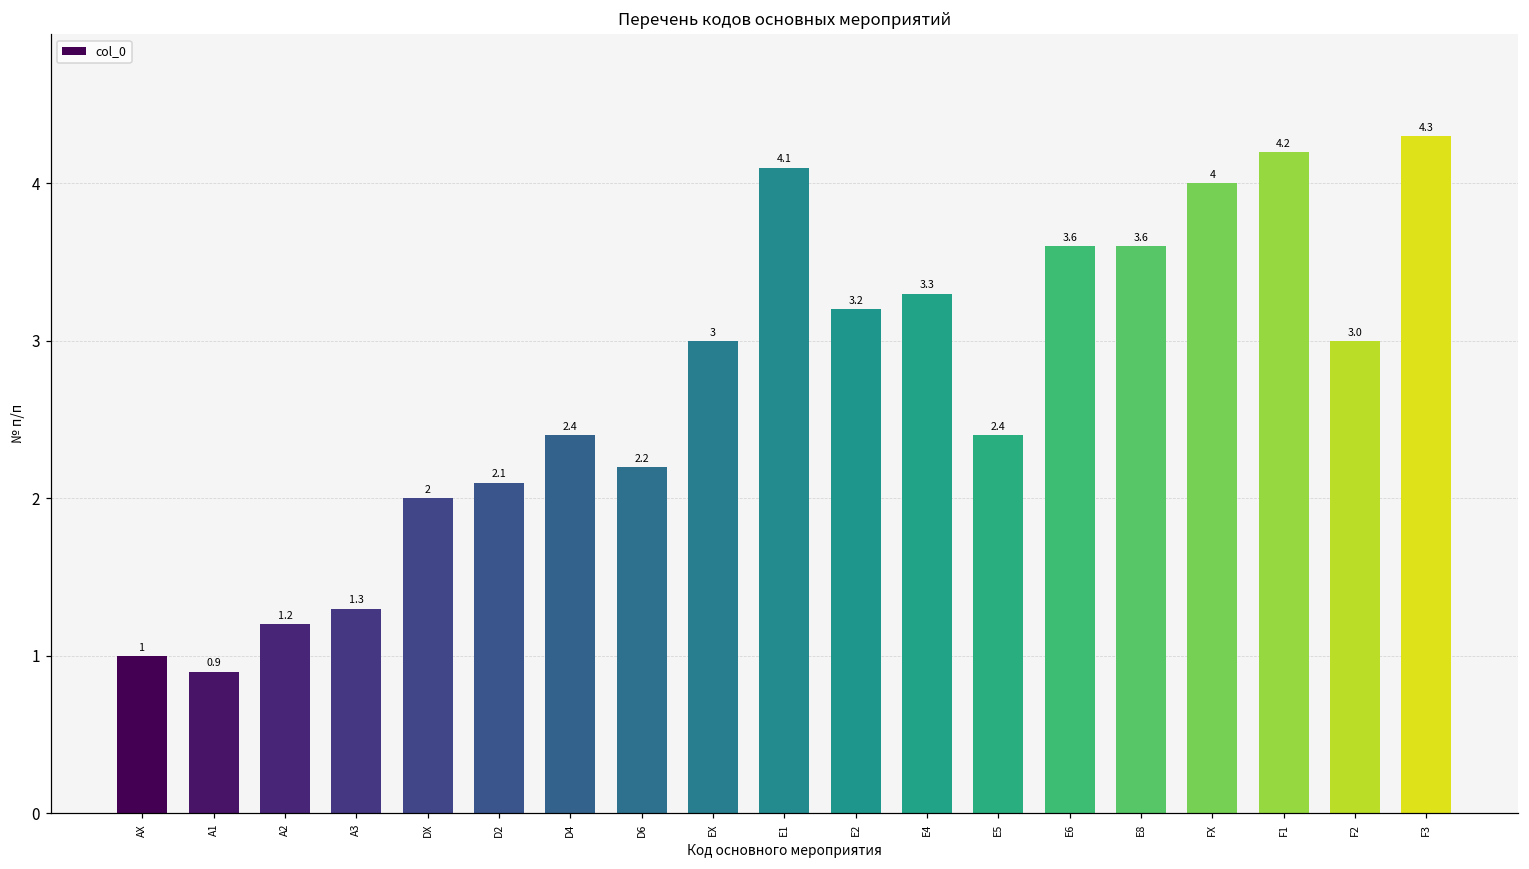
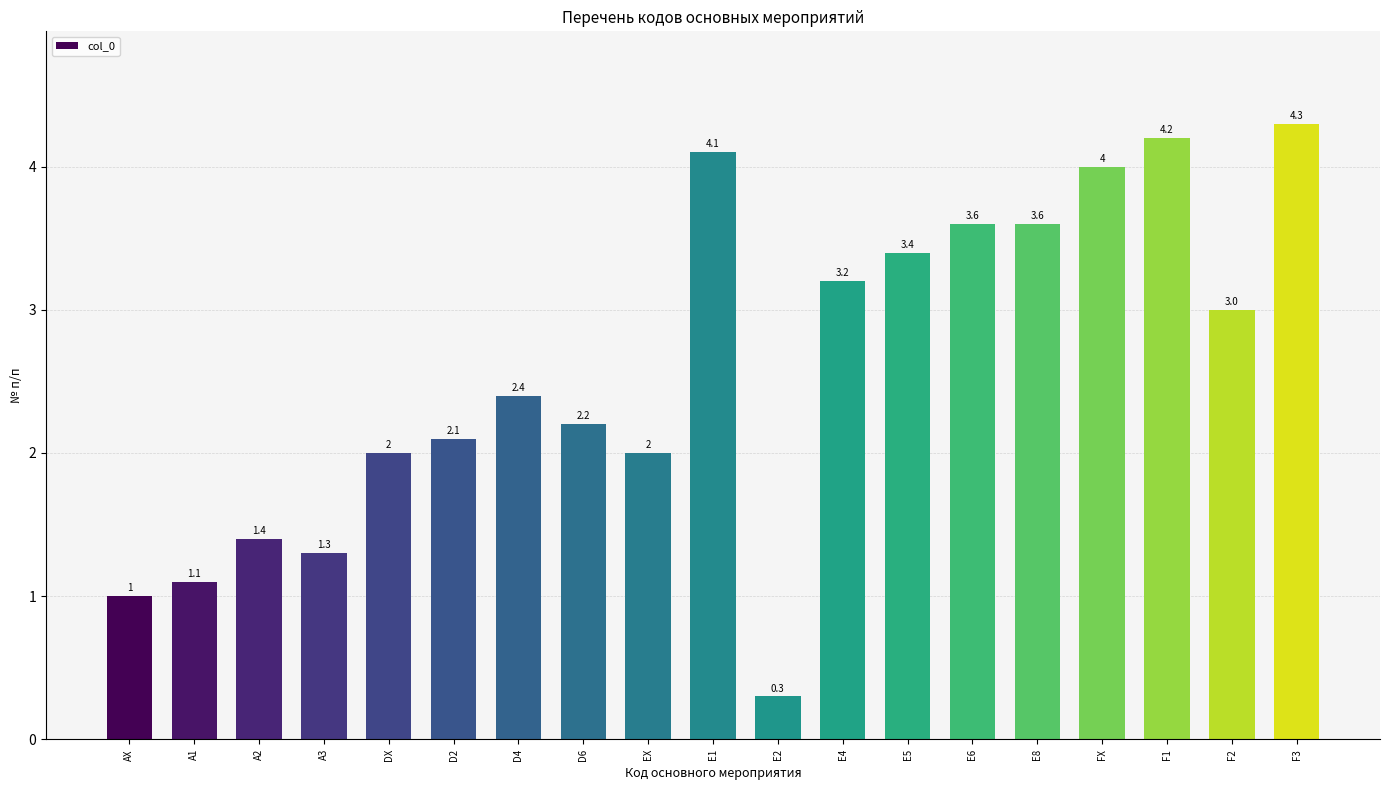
  {
    "AX": 1,
-   "A1": 0.9,
-   "A2": 1.2,
+   "A1": 1.1,
+   "A2": 1.4,
    "A3": 1.3,
    "DX": 2,
    "D2": 2.1,
    "D4": 2.4,
    "D6": 2.2,
-   "EX": 3,
+   "EX": 2,
    "E1": 4.1,
-   "E2": 3.2,
-   "E4": 3.3,
-   "E5": 2.4,
+   "E2": 0.3,
+   "E4": 3.2,
+   "E5": 3.4,
    "E6": 3.6,
    "E8": 3.6,
    "FX": 4,
    "F1": 4.2,
    "F2": 3.0,
    "F3": 4.3
  }
